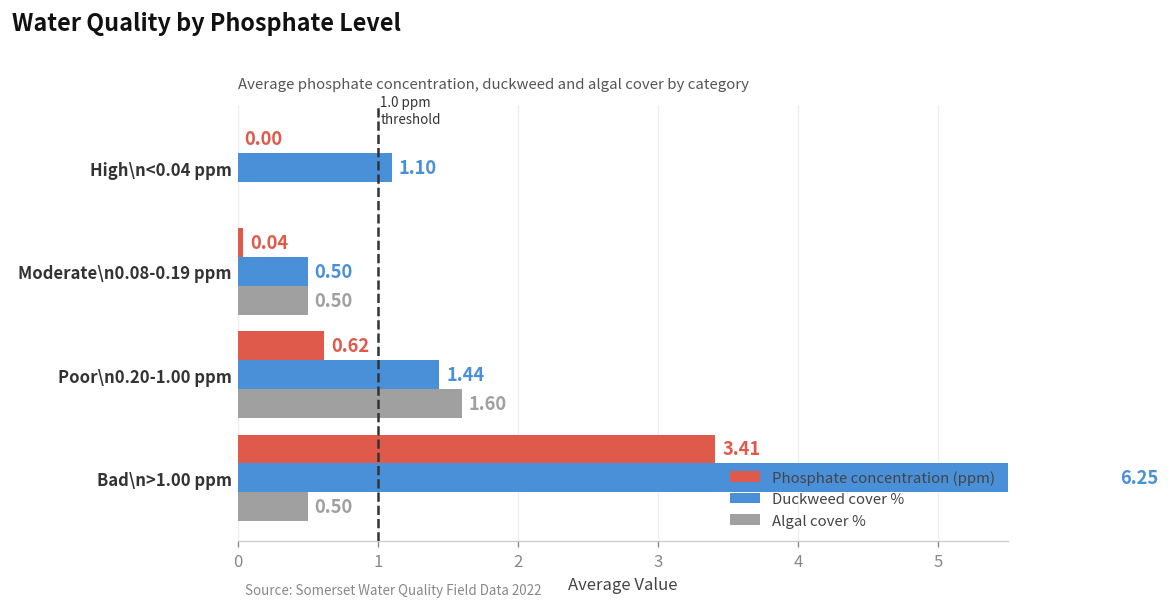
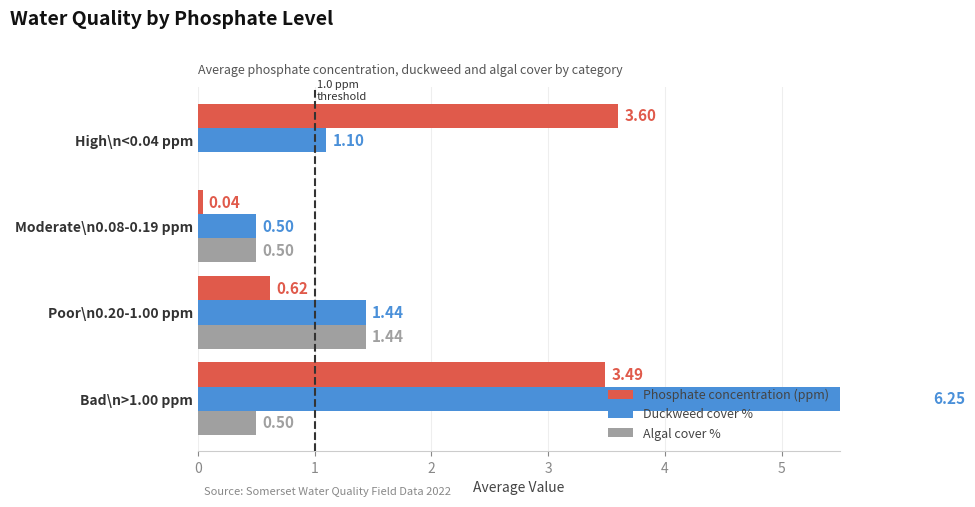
  {
    "Phosphate concentration (ppm)": {
-     "High\\n<0.04 ppm": 0.00,
+     "High\\n<0.04 ppm": 3.60,
      "Moderate\\n0.08-0.19 ppm": 0.04,
      "Poor\\n0.20-1.00 ppm": 0.62,
-     "Bad\\n>1.00 ppm": 3.41
+     "Bad\\n>1.00 ppm": 3.49
    },
    "Duckweed cover %": {
      "High\\n<0.04 ppm": 1.10,
      "Moderate\\n0.08-0.19 ppm": 0.50,
      "Poor\\n0.20-1.00 ppm": 1.44
    },
    "Algal cover %": {
      "Moderate\\n0.08-0.19 ppm": 0.50,
-     "Poor\\n0.20-1.00 ppm": 1.60,
+     "Poor\\n0.20-1.00 ppm": 1.44,
      "Bad\\n>1.00 ppm": 0.50
    }
  }
